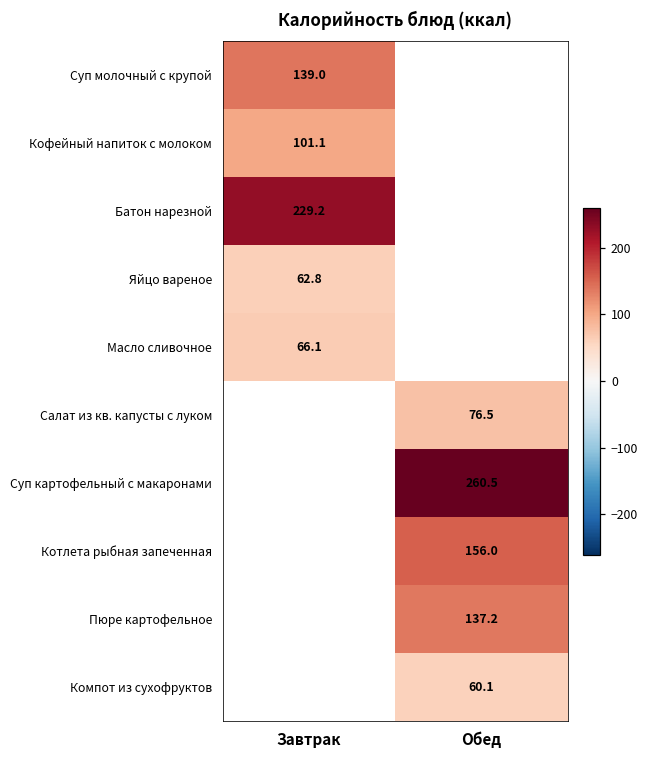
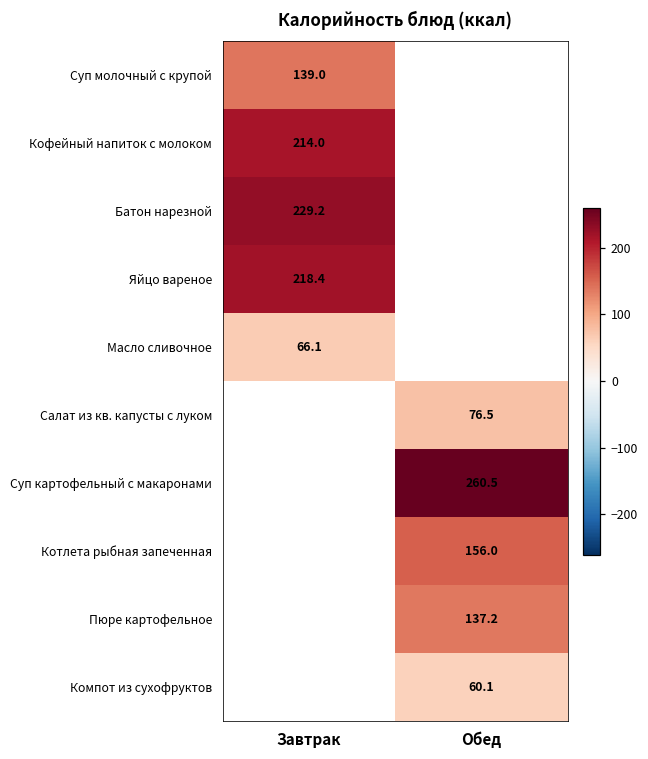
  {
    "Суп молочный с крупой": {
      "Завтрак": 139.0
    },
    "Кофейный напиток с молоком": {
-     "Завтрак": 101.1
+     "Завтрак": 214.0
    },
    "Батон нарезной": {
      "Завтрак": 229.2
    },
    "Яйцо вареное": {
-     "Завтрак": 62.8
+     "Завтрак": 218.4
    },
    "Масло сливочное": {
      "Завтрак": 66.1
    },
    "Салат из кв. капусты с луком": {
      "Обед": 76.5
    },
    "Суп картофельный с макаронами": {
      "Обед": 260.5
    },
    "Котлета рыбная запеченная": {
      "Обед": 156.0
    },
    "Пюре картофельное": {
      "Обед": 137.2
    },
    "Компот из сухофруктов": {
      "Обед": 60.1
    }
  }
